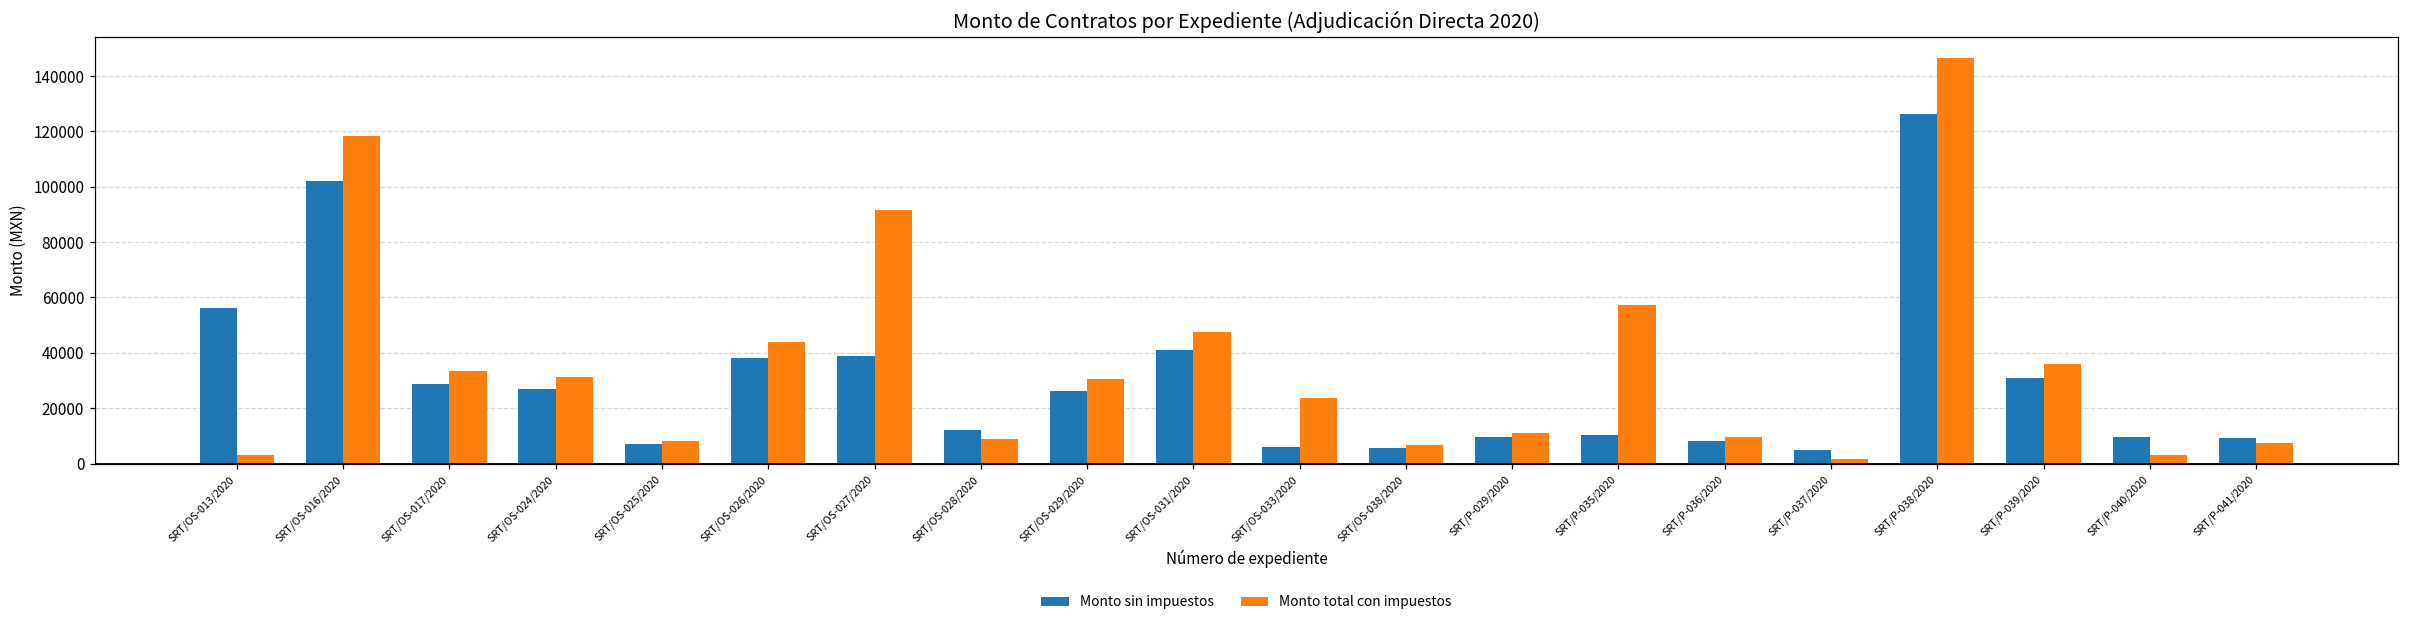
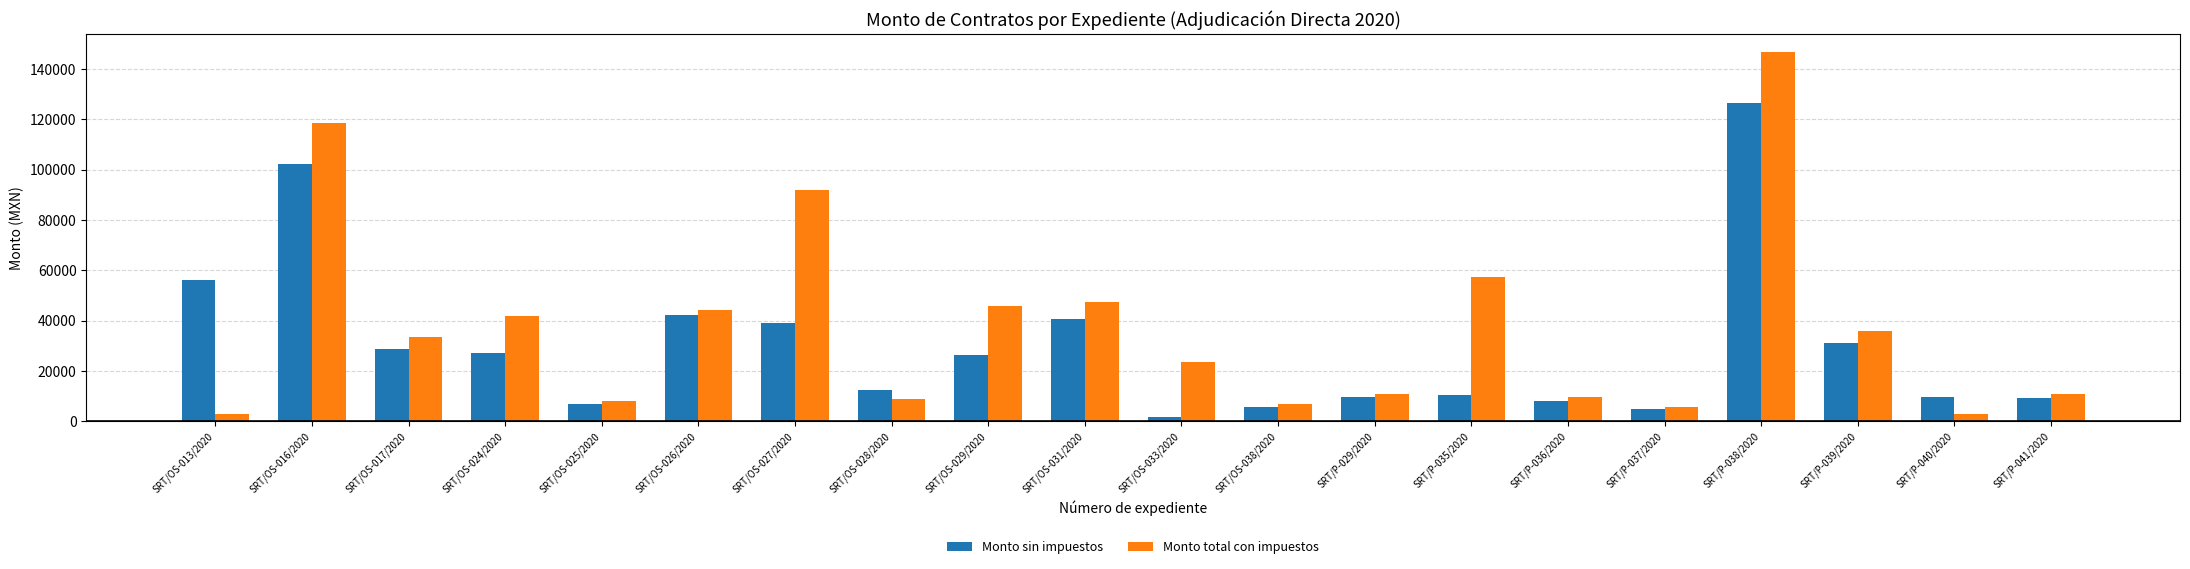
  {
    "Monto sin impuestos": {
      "SRT/OS-013/2020": 56000,
      "SRT/OS-016/2020": 102000,
      "SRT/OS-017/2020": 29000,
      "SRT/OS-024/2020": 27000,
      "SRT/OS-025/2020": 7000,
-     "SRT/OS-026/2020": 38000,
+     "SRT/OS-026/2020": 42000,
      "SRT/OS-027/2020": 39000,
      "SRT/OS-028/2020": 12000,
      "SRT/OS-029/2020": 26000,
      "SRT/OS-031/2020": 41000,
-     "SRT/OS-033/2020": 6000,
+     "SRT/OS-033/2020": 2000,
      "SRT/OS-038/2020": 6000,
      "SRT/P-029/2020": 9000,
      "SRT/P-035/2020": 10000,
      "SRT/P-036/2020": 8000,
      "SRT/P-037/2020": 5000,
      "SRT/P-038/2020": 126000,
      "SRT/P-039/2020": 31000,
      "SRT/P-040/2020": 10000,
      "SRT/P-041/2020": 9000
    },
    "Monto total con impuestos": {
      "SRT/OS-013/2020": 3000,
      "SRT/OS-016/2020": 118000,
      "SRT/OS-017/2020": 33000,
-     "SRT/OS-024/2020": 31000,
+     "SRT/OS-024/2020": 42000,
      "SRT/OS-025/2020": 8000,
      "SRT/OS-026/2020": 44000,
      "SRT/OS-027/2020": 92000,
      "SRT/OS-028/2020": 9000,
-     "SRT/OS-029/2020": 30000,
+     "SRT/OS-029/2020": 46000,
      "SRT/OS-031/2020": 47000,
      "SRT/OS-033/2020": 24000,
      "SRT/OS-038/2020": 7000,
      "SRT/P-029/2020": 11000,
      "SRT/P-035/2020": 57000,
      "SRT/P-036/2020": 10000,
-     "SRT/P-037/2020": 2000,
+     "SRT/P-037/2020": 6000,
      "SRT/P-038/2020": 147000,
      "SRT/P-039/2020": 36000,
      "SRT/P-040/2020": 3000,
-     "SRT/P-041/2020": 8000
+     "SRT/P-041/2020": 11000
    }
  }
